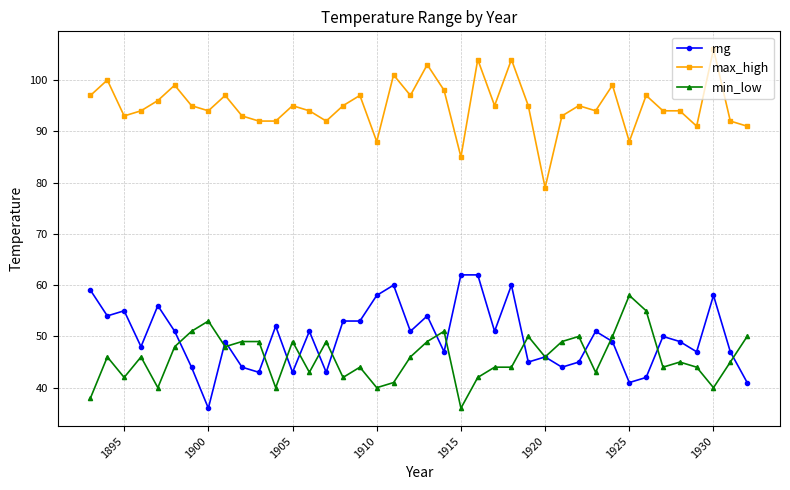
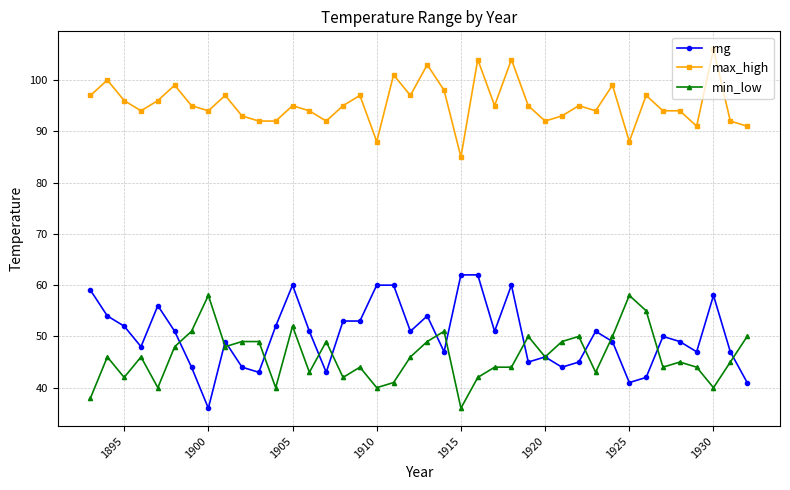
  {
    "rng": {
-     "1895": 55,
+     "1895": 52,
      "1900": 36,
-     "1905": 43,
-     "1910": 58,
+     "1905": 60,
+     "1910": 60,
      "1915": 62,
      "1925": 41,
      "1930": 58
    },
    "max_high": {
-     "1895": 93,
+     "1895": 96,
      "1900": 94,
      "1905": 95,
      "1910": 88,
      "1915": 85,
-     "1920": 79,
+     "1920": 92,
      "1925": 88
    },
    "min_low": {
      "1895": 42,
-     "1900": 53,
-     "1905": 49,
+     "1900": 58,
+     "1905": 52,
      "1910": 40,
      "1915": 36,
      "1925": 58,
      "1930": 40
    }
  }
